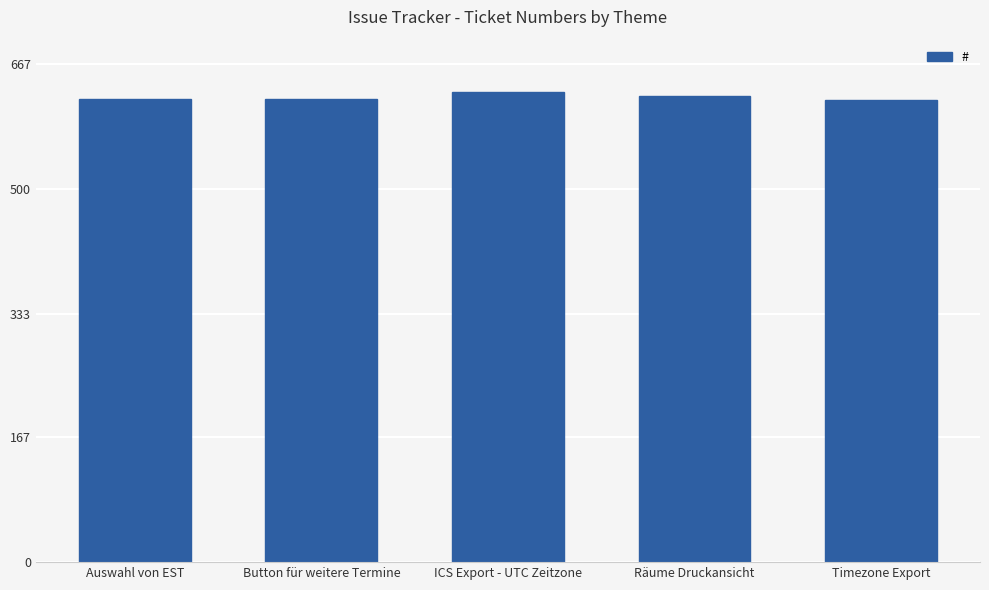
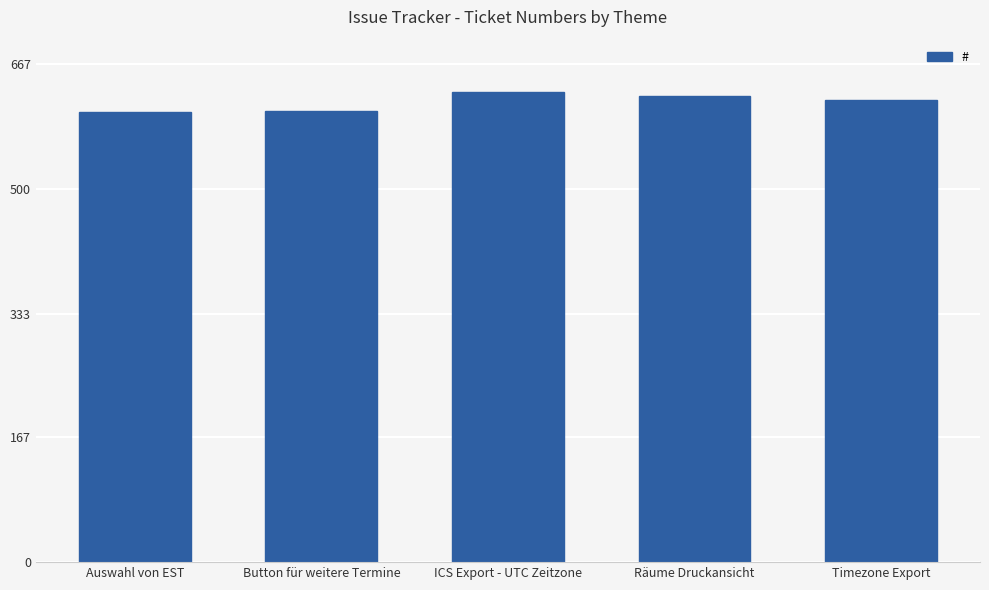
  {
-   "Auswahl von EST": 620,
-   "Button für weitere Termine": 620,
+   "Auswahl von EST": 600,
+   "Button für weitere Termine": 610,
    "ICS Export - UTC Zeitzone": 630,
    "Räume Druckansicht": 620,
    "Timezone Export": 620
  }
